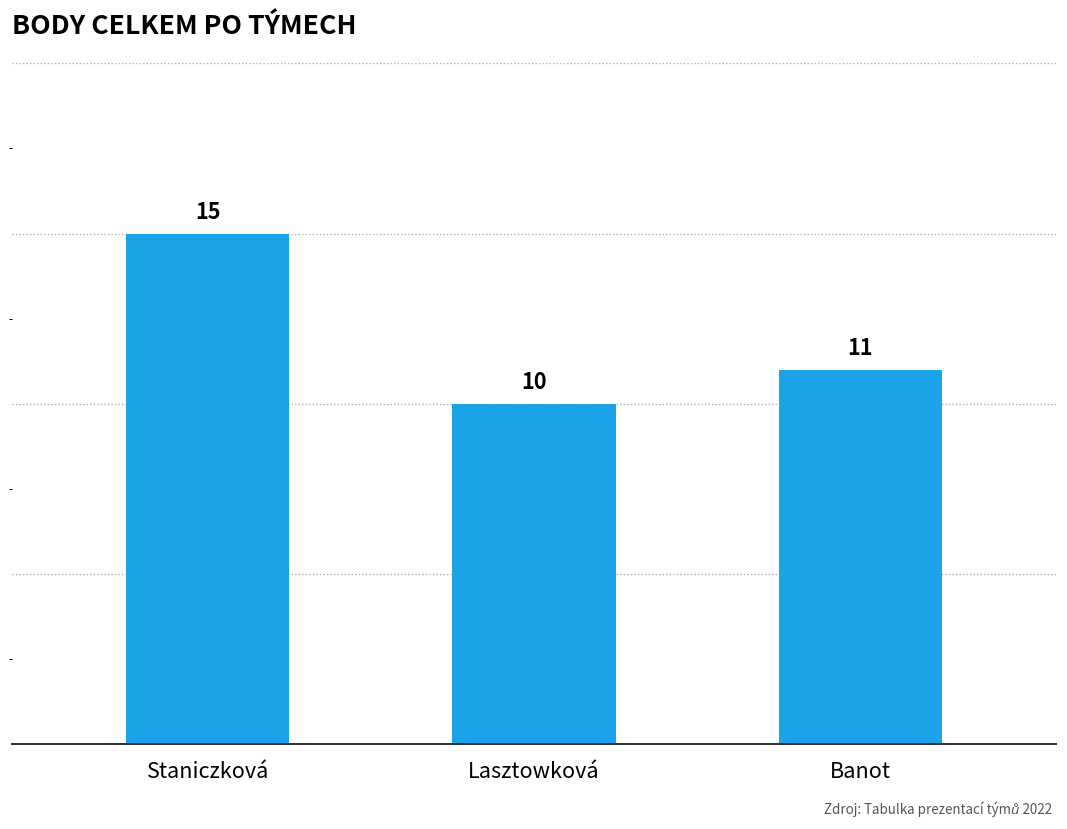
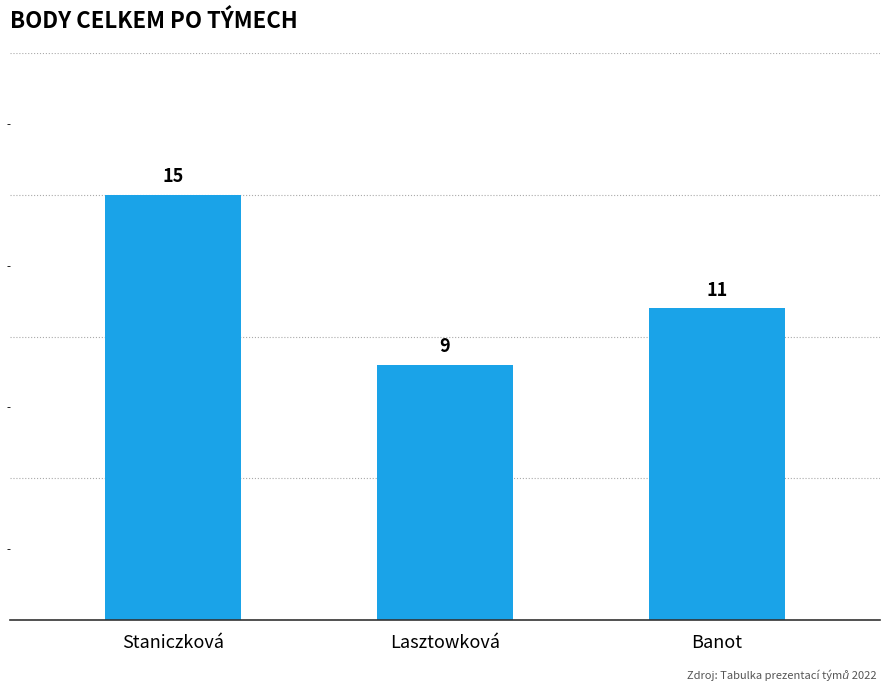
  {
    "Staniczková": 15,
-   "Lasztowková": 10,
+   "Lasztowková": 9,
    "Banot": 11
  }
